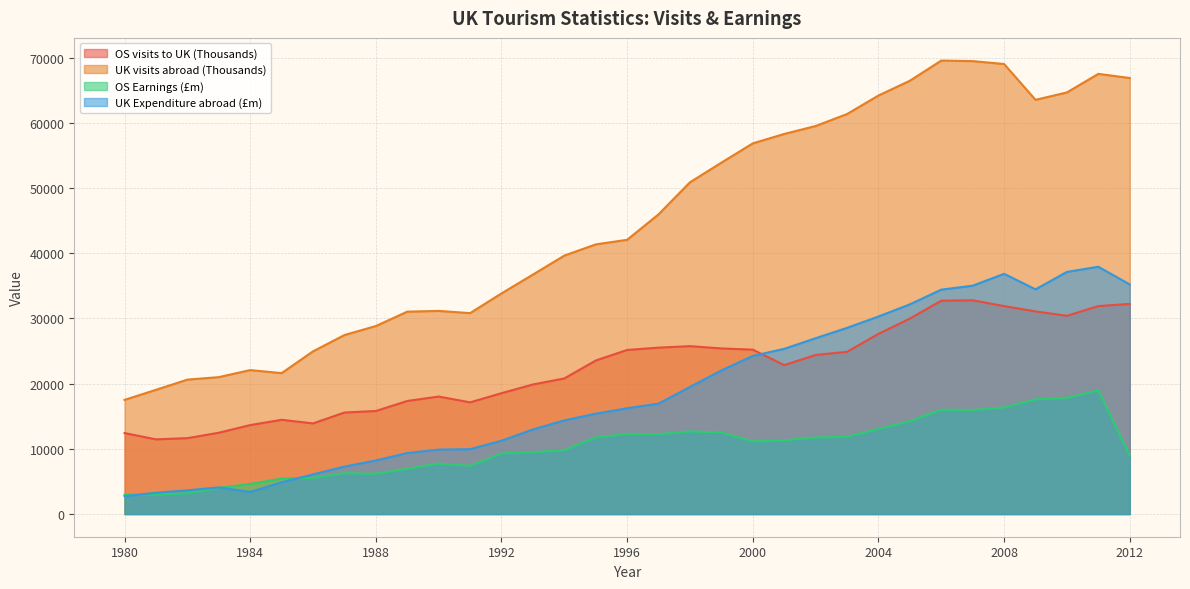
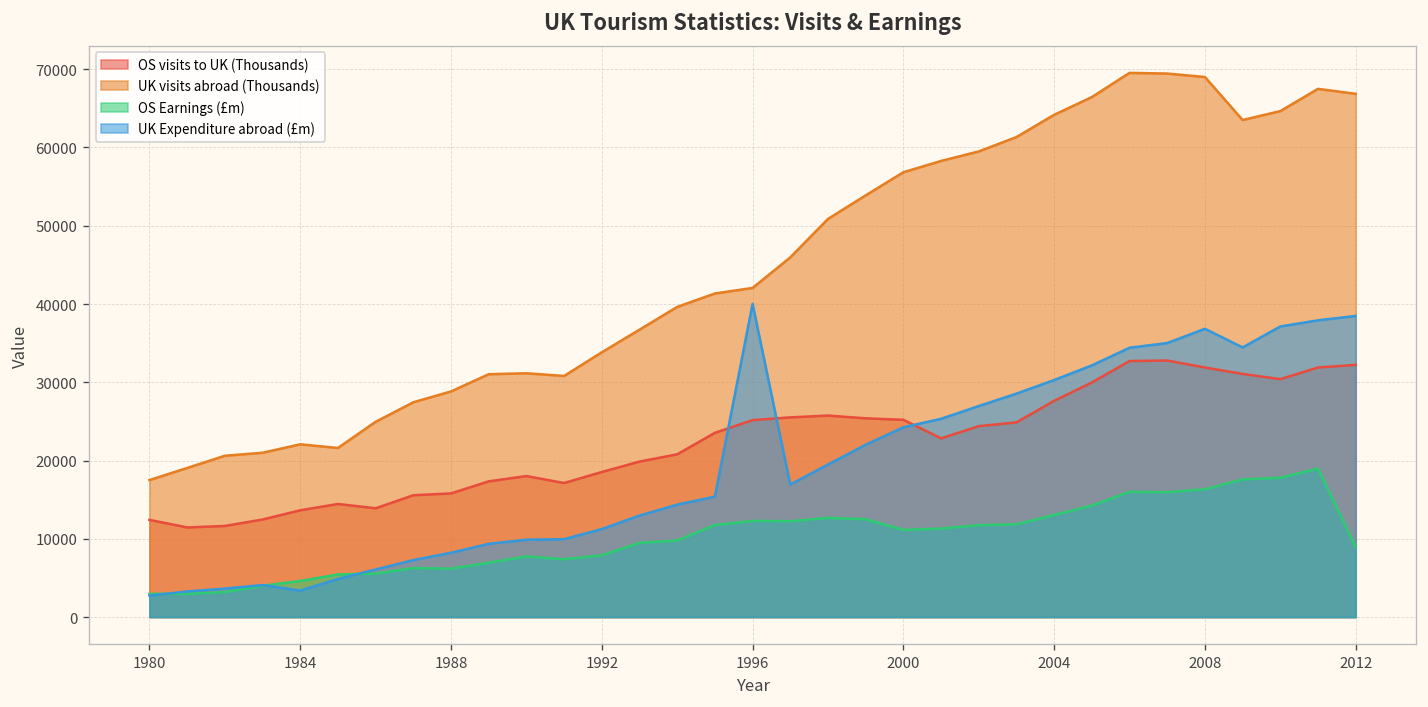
  {
    "OS Earnings (£m)": {
      "1984": 5000,
      "1988": 6000,
-     "1992": 9000,
+     "1992": 8000,
      "1996": 12000,
      "2000": 11000,
      "2004": 13000,
      "2008": 16000,
      "2012": 9000
    },
    "UK Expenditure abroad (£m)": {
      "1984": 3000,
      "1988": 8000,
      "1992": 11000,
-     "1996": 16000,
+     "1996": 40000,
      "2000": 24000,
      "2004": 30000,
      "2008": 37000,
-     "2012": 35000
+     "2012": 38000
    }
  }
